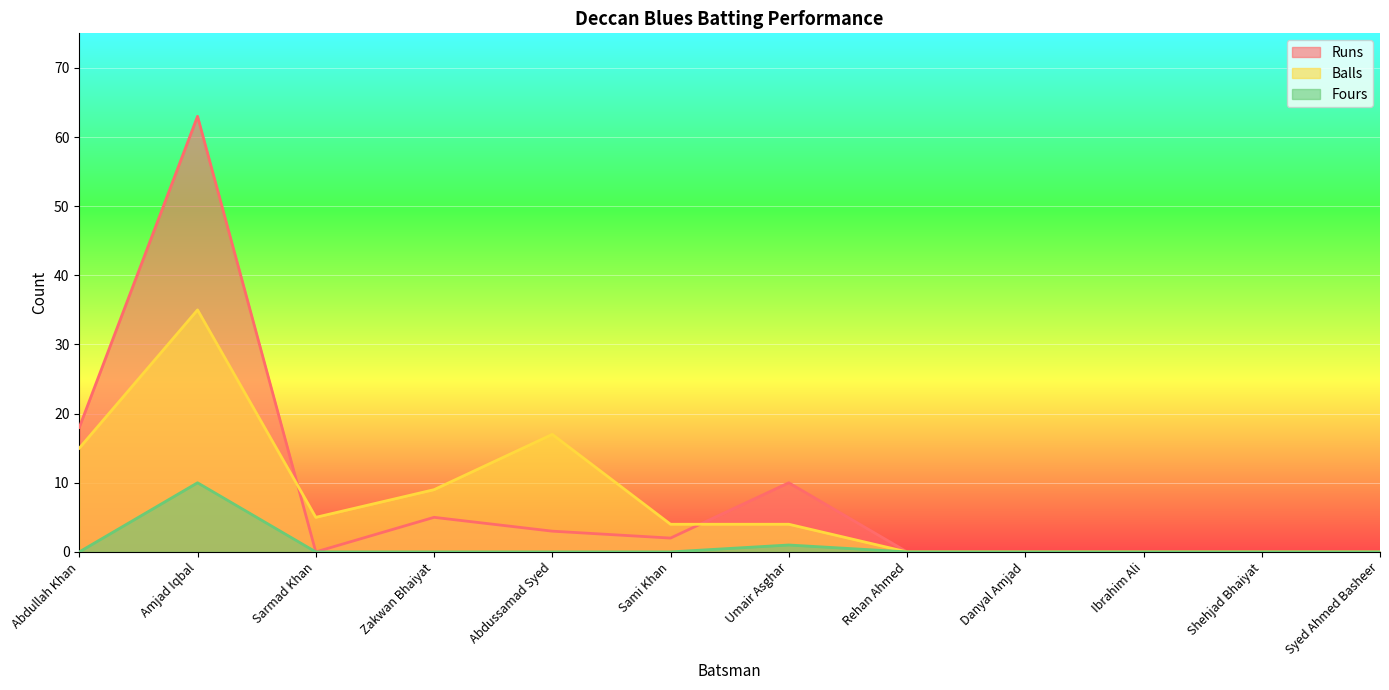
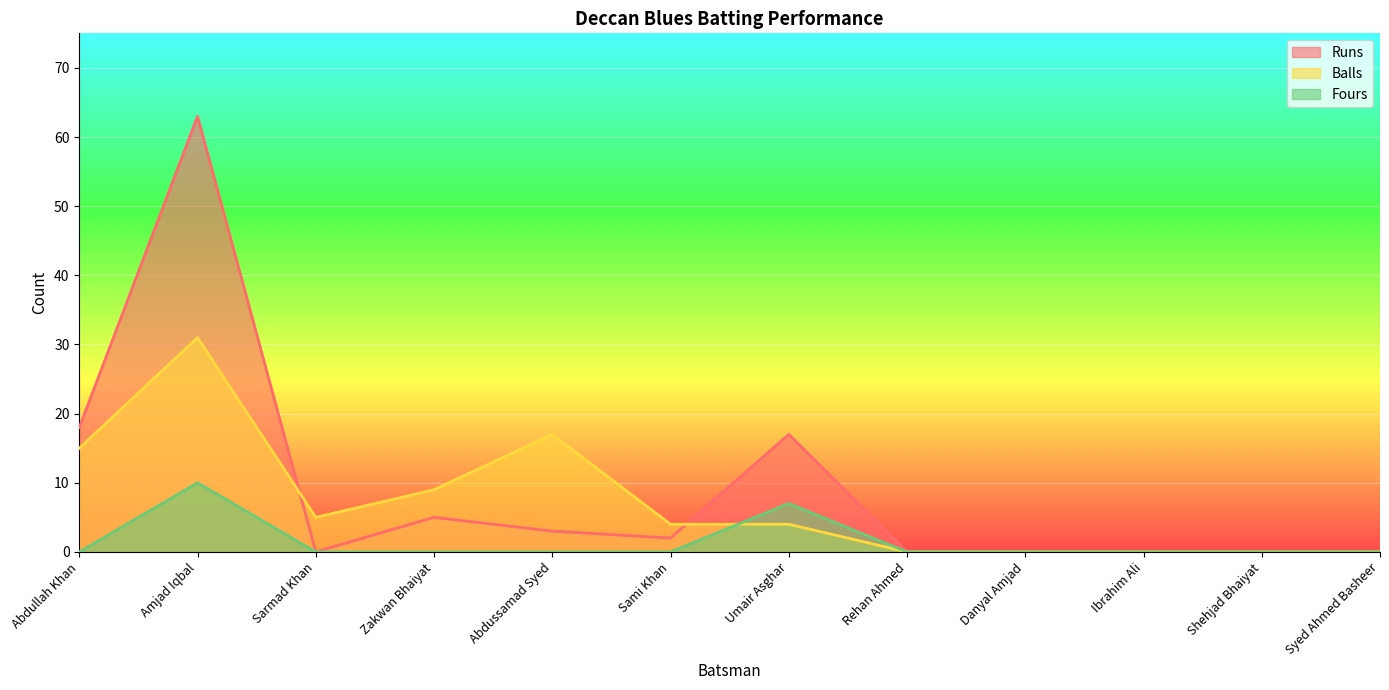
  {
    "Runs": {
      "Abdullah Khan": 18,
      "Amjad Iqbal": 63,
      "Zakwan Bhaiyat": 5,
      "Abdussamad Syed": 3,
      "Sami Khan": 2,
-     "Umair Asghar": 10
+     "Umair Asghar": 17
    },
    "Balls": {
      "Abdullah Khan": 15,
-     "Amjad Iqbal": 35,
+     "Amjad Iqbal": 31,
      "Sarmad Khan": 5,
      "Zakwan Bhaiyat": 9,
      "Abdussamad Syed": 17,
      "Sami Khan": 4,
      "Umair Asghar": 4
    },
    "Fours": {
      "Abdullah Khan": 0,
      "Amjad Iqbal": 10,
      "Zakwan Bhaiyat": 0,
      "Abdussamad Syed": 0,
      "Sami Khan": 0,
-     "Umair Asghar": 1
+     "Umair Asghar": 7
    }
  }
